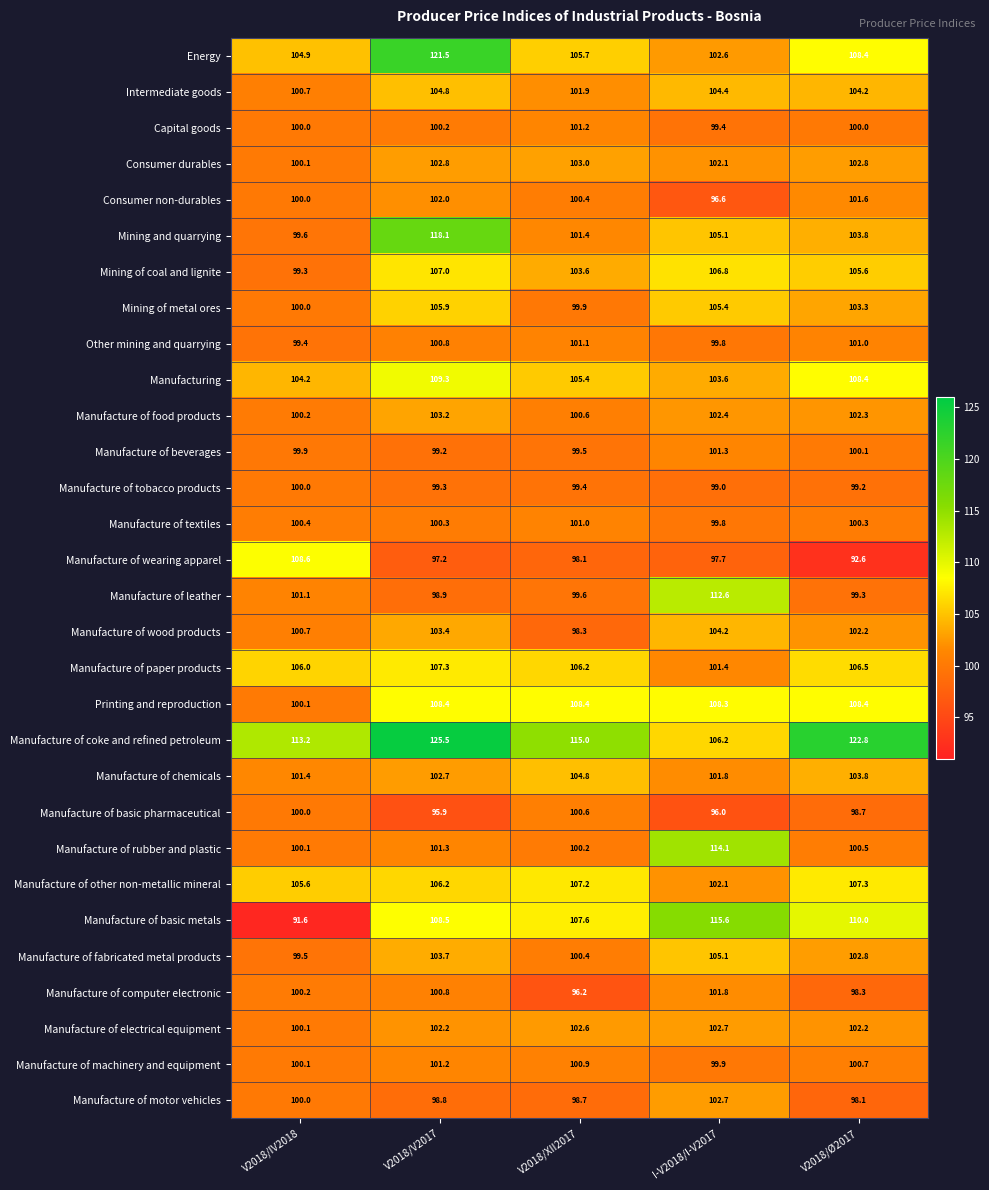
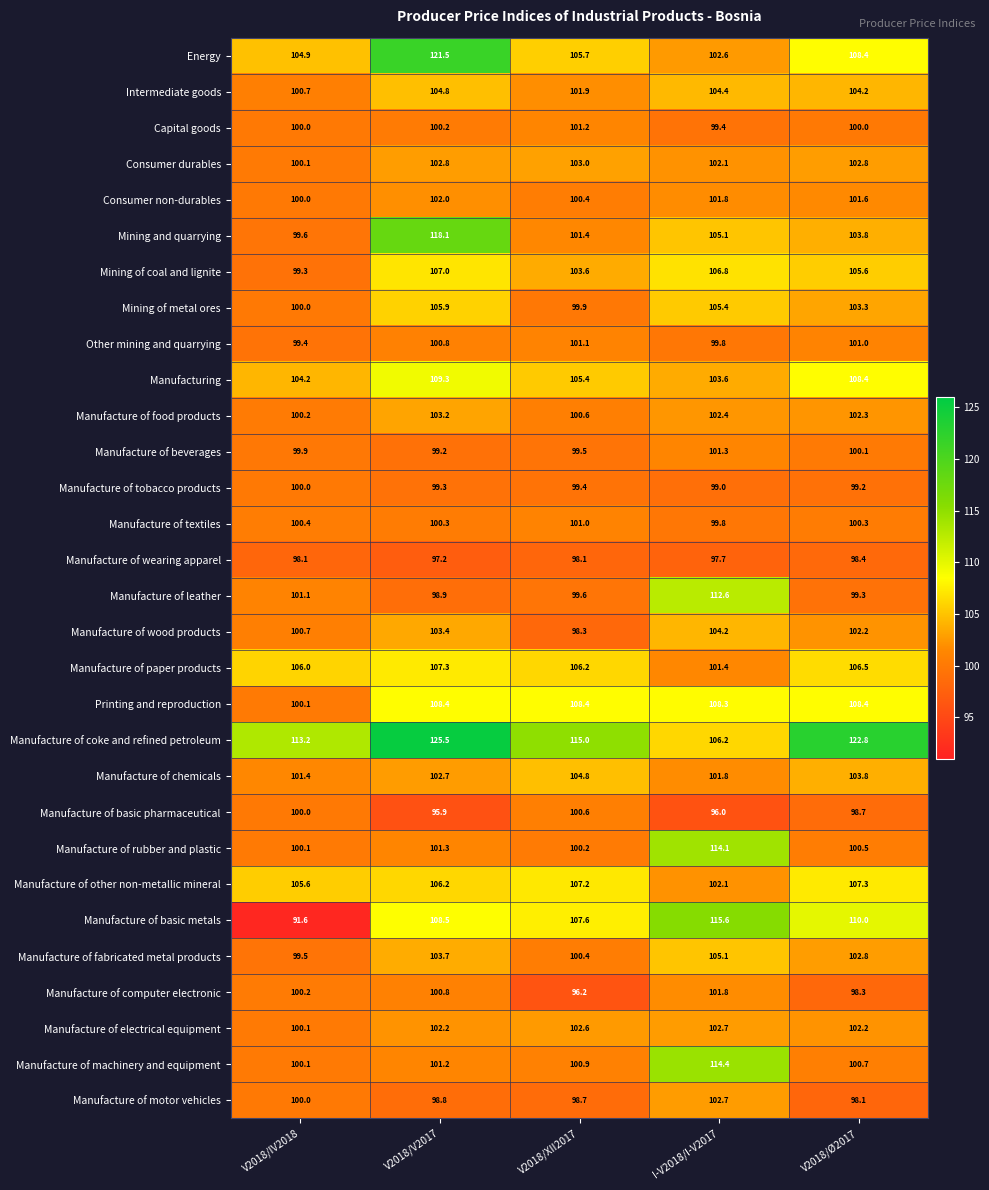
  {
    "Energy": {
      "V2018/IV2018": 104.9,
      "V2018/V2017": 121.5,
      "V2018/XII2017": 105.7,
      "I-V2018/I-V2017": 102.6,
      "V2018/Ø2017": 108.4
    },
    "Intermediate goods": {
      "V2018/IV2018": 100.7,
      "V2018/V2017": 104.8,
      "V2018/XII2017": 101.9,
      "I-V2018/I-V2017": 104.4,
      "V2018/Ø2017": 104.2
    },
    "Capital goods": {
      "V2018/IV2018": 100.0,
      "V2018/V2017": 100.2,
      "V2018/XII2017": 101.2,
      "I-V2018/I-V2017": 99.4,
      "V2018/Ø2017": 100.0
    },
    "Consumer durables": {
      "V2018/IV2018": 100.1,
      "V2018/V2017": 102.8,
      "V2018/XII2017": 103.0,
      "I-V2018/I-V2017": 102.1,
      "V2018/Ø2017": 102.8
    },
    "Consumer non-durables": {
      "V2018/IV2018": 100.0,
      "V2018/V2017": 102.0,
      "V2018/XII2017": 100.4,
-     "I-V2018/I-V2017": 96.6,
+     "I-V2018/I-V2017": 101.8,
      "V2018/Ø2017": 101.6
    },
    "Mining and quarrying": {
      "V2018/IV2018": 99.6,
      "V2018/V2017": 118.1,
      "V2018/XII2017": 101.4,
      "I-V2018/I-V2017": 105.1,
      "V2018/Ø2017": 103.8
    },
    "Mining of coal and lignite": {
      "V2018/IV2018": 99.3,
      "V2018/V2017": 107.0,
      "V2018/XII2017": 103.6,
      "I-V2018/I-V2017": 106.8,
      "V2018/Ø2017": 105.6
    },
    "Mining of metal ores": {
      "V2018/IV2018": 100.0,
      "V2018/V2017": 105.9,
      "V2018/XII2017": 99.9,
      "I-V2018/I-V2017": 105.4,
      "V2018/Ø2017": 103.3
    },
    "Other mining and quarrying": {
      "V2018/IV2018": 99.4,
      "V2018/V2017": 100.8,
      "V2018/XII2017": 101.1,
      "I-V2018/I-V2017": 99.8,
      "V2018/Ø2017": 101.0
    },
    "Manufacturing": {
      "V2018/IV2018": 104.2,
      "V2018/V2017": 109.3,
      "V2018/XII2017": 105.4,
      "I-V2018/I-V2017": 103.6,
      "V2018/Ø2017": 108.4
    },
    "Manufacture of food products": {
      "V2018/IV2018": 100.2,
      "V2018/V2017": 103.2,
      "V2018/XII2017": 100.6,
      "I-V2018/I-V2017": 102.4,
      "V2018/Ø2017": 102.3
    },
    "Manufacture of beverages": {
      "V2018/IV2018": 99.9,
      "V2018/V2017": 99.2,
      "V2018/XII2017": 99.5,
      "I-V2018/I-V2017": 101.3,
      "V2018/Ø2017": 100.1
    },
    "Manufacture of tobacco products": {
      "V2018/IV2018": 100.0,
      "V2018/V2017": 99.3,
      "V2018/XII2017": 99.4,
      "I-V2018/I-V2017": 99.0,
      "V2018/Ø2017": 99.2
    },
    "Manufacture of textiles": {
      "V2018/IV2018": 100.4,
      "V2018/V2017": 100.3,
      "V2018/XII2017": 101.0,
      "I-V2018/I-V2017": 99.8,
      "V2018/Ø2017": 100.3
    },
    "Manufacture of wearing apparel": {
-     "V2018/IV2018": 108.6,
+     "V2018/IV2018": 98.1,
      "V2018/V2017": 97.2,
      "V2018/XII2017": 98.1,
      "I-V2018/I-V2017": 97.7,
-     "V2018/Ø2017": 92.6
+     "V2018/Ø2017": 98.4
    },
    "Manufacture of leather": {
      "V2018/IV2018": 101.1,
      "V2018/V2017": 98.9,
      "V2018/XII2017": 99.6,
      "I-V2018/I-V2017": 112.6,
      "V2018/Ø2017": 99.3
    },
    "Manufacture of wood products": {
      "V2018/IV2018": 100.7,
      "V2018/V2017": 103.4,
      "V2018/XII2017": 98.3,
      "I-V2018/I-V2017": 104.2,
      "V2018/Ø2017": 102.2
    },
    "Manufacture of paper products": {
      "V2018/IV2018": 106.0,
      "V2018/V2017": 107.3,
      "V2018/XII2017": 106.2,
      "I-V2018/I-V2017": 101.4,
      "V2018/Ø2017": 106.5
    },
    "Printing and reproduction": {
      "V2018/IV2018": 100.1,
      "V2018/V2017": 108.4,
      "V2018/XII2017": 108.4,
      "I-V2018/I-V2017": 108.3,
      "V2018/Ø2017": 108.4
    },
    "Manufacture of coke and refined petroleum": {
      "V2018/IV2018": 113.2,
      "V2018/V2017": 125.5,
      "V2018/XII2017": 115.0,
      "I-V2018/I-V2017": 106.2,
      "V2018/Ø2017": 122.8
    },
    "Manufacture of chemicals": {
      "V2018/IV2018": 101.4,
      "V2018/V2017": 102.7,
      "V2018/XII2017": 104.8,
      "I-V2018/I-V2017": 101.8,
      "V2018/Ø2017": 103.8
    },
    "Manufacture of basic pharmaceutical": {
      "V2018/IV2018": 100.0,
      "V2018/V2017": 95.9,
      "V2018/XII2017": 100.6,
      "I-V2018/I-V2017": 96.0,
      "V2018/Ø2017": 98.7
    },
    "Manufacture of rubber and plastic": {
      "V2018/IV2018": 100.1,
      "V2018/V2017": 101.3,
      "V2018/XII2017": 100.2,
      "I-V2018/I-V2017": 114.1,
      "V2018/Ø2017": 100.5
    },
    "Manufacture of other non-metallic mineral": {
      "V2018/IV2018": 105.6,
      "V2018/V2017": 106.2,
      "V2018/XII2017": 107.2,
      "I-V2018/I-V2017": 102.1,
      "V2018/Ø2017": 107.3
    },
    "Manufacture of basic metals": {
      "V2018/IV2018": 91.6,
      "V2018/V2017": 108.5,
      "V2018/XII2017": 107.6,
      "I-V2018/I-V2017": 115.6,
      "V2018/Ø2017": 110.0
    },
    "Manufacture of fabricated metal products": {
      "V2018/IV2018": 99.5,
      "V2018/V2017": 103.7,
      "V2018/XII2017": 100.4,
      "I-V2018/I-V2017": 105.1,
      "V2018/Ø2017": 102.8
    },
    "Manufacture of computer electronic": {
      "V2018/IV2018": 100.2,
      "V2018/V2017": 100.8,
      "V2018/XII2017": 96.2,
      "I-V2018/I-V2017": 101.8,
      "V2018/Ø2017": 98.3
    },
    "Manufacture of electrical equipment": {
      "V2018/IV2018": 100.1,
      "V2018/V2017": 102.2,
      "V2018/XII2017": 102.6,
      "I-V2018/I-V2017": 102.7,
      "V2018/Ø2017": 102.2
    },
    "Manufacture of machinery and equipment": {
      "V2018/IV2018": 100.1,
      "V2018/V2017": 101.2,
      "V2018/XII2017": 100.9,
-     "I-V2018/I-V2017": 99.9,
+     "I-V2018/I-V2017": 114.4,
      "V2018/Ø2017": 100.7
    },
    "Manufacture of motor vehicles": {
      "V2018/IV2018": 100.0,
      "V2018/V2017": 98.8,
      "V2018/XII2017": 98.7,
      "I-V2018/I-V2017": 102.7,
      "V2018/Ø2017": 98.1
    }
  }
